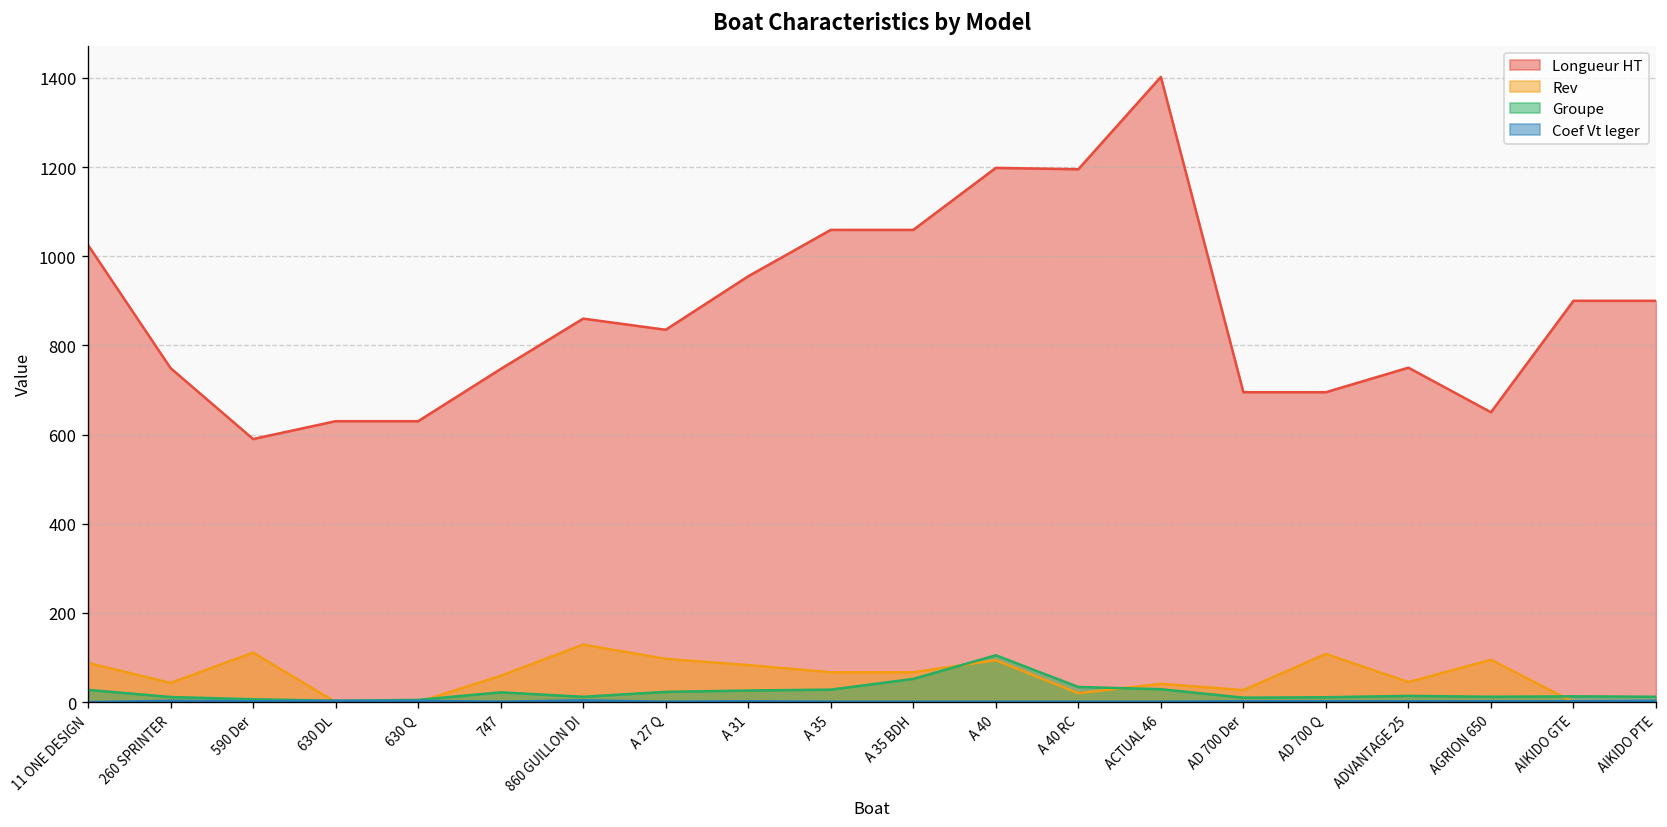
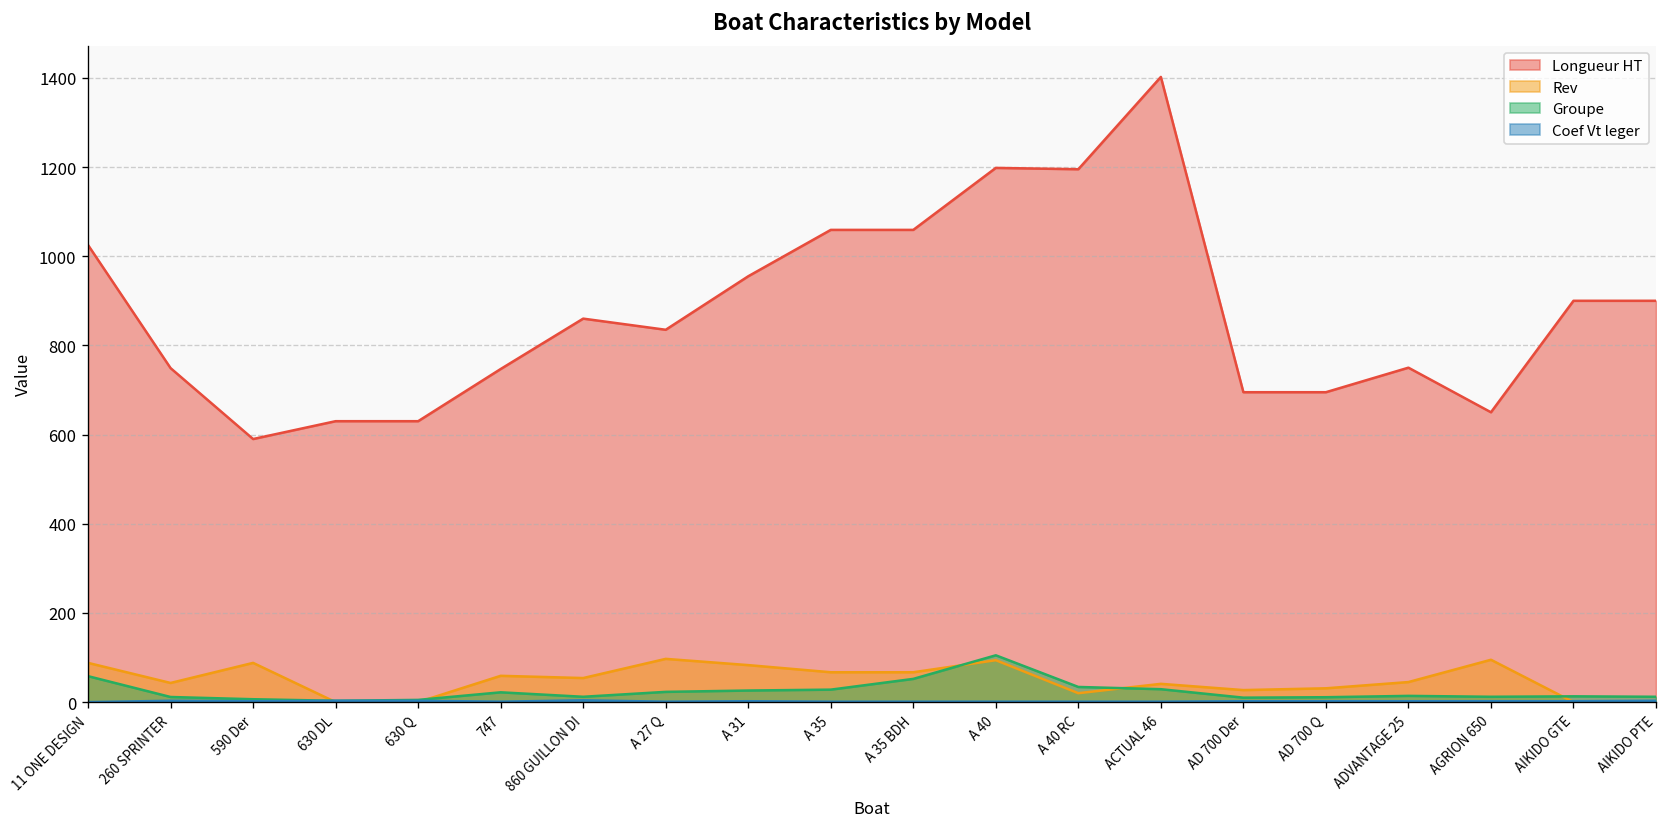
  {
    "Longueur HT": {
      "11 ONE DESIGN": 1030,
      "260 SPRINTER": 750,
      "590 Der": 590,
      "630 DL": 630,
      "630 Q": 630,
      "747": 750,
      "860 GUILLON DI": 860,
      "A 27 Q": 840,
      "A 31": 960,
      "A 35": 1060,
      "A 35 BDH": 1060,
      "A 40": 1200,
      "A 40 RC": 1200,
      "ACTUAL 46": 1400,
      "AD 700 Der": 700,
      "AD 700 Q": 700,
      "ADVANTAGE 25": 750,
      "AGRION 650": 650,
      "AIKIDO GTE": 900,
      "AIKIDO PTE": 900
    },
    "Rev": {
      "11 ONE DESIGN": 90,
      "260 SPRINTER": 40,
-     "590 Der": 110,
+     "590 Der": 90,
      "747": 60,
-     "860 GUILLON DI": 130,
+     "860 GUILLON DI": 50,
      "A 27 Q": 100,
      "A 31": 80,
      "A 35": 70,
      "A 35 BDH": 70,
      "A 40": 90,
      "A 40 RC": 20,
      "ACTUAL 46": 40,
      "AD 700 Der": 30,
-     "AD 700 Q": 110,
+     "AD 700 Q": 30,
      "ADVANTAGE 25": 50,
      "AGRION 650": 100
    },
    "Groupe": {
-     "11 ONE DESIGN": 30,
+     "11 ONE DESIGN": 60,
      "260 SPRINTER": 10,
      "747": 20,
      "860 GUILLON DI": 10,
      "A 27 Q": 20,
      "A 31": 30,
      "A 35": 30,
      "A 35 BDH": 50,
      "A 40": 110,
      "A 40 RC": 30,
      "ACTUAL 46": 30,
      "AD 700 Der": 10,
      "AD 700 Q": 10,
      "ADVANTAGE 25": 10,
      "AGRION 650": 10,
      "AIKIDO GTE": 10,
      "AIKIDO PTE": 10
    },
    "Coef Vt leger": {
      "11 ONE DESIGN": 0,
      "260 SPRINTER": 0,
      "747": 0,
      "860 GUILLON DI": 0,
      "A 27 Q": 0,
      "A 31": 0,
      "A 35": 0,
      "A 35 BDH": 0,
      "A 40": 0,
      "A 40 RC": 0,
      "ACTUAL 46": 0,
      "AD 700 Der": 0,
      "AD 700 Q": 0,
      "ADVANTAGE 25": 0,
      "AGRION 650": 0
    }
  }
